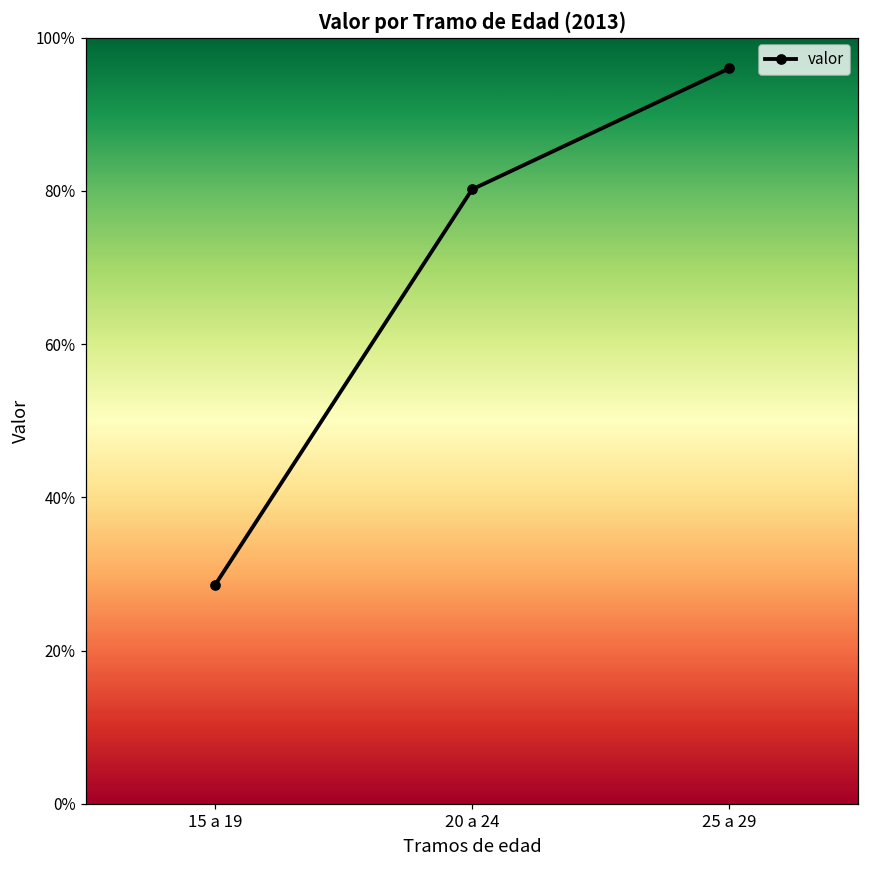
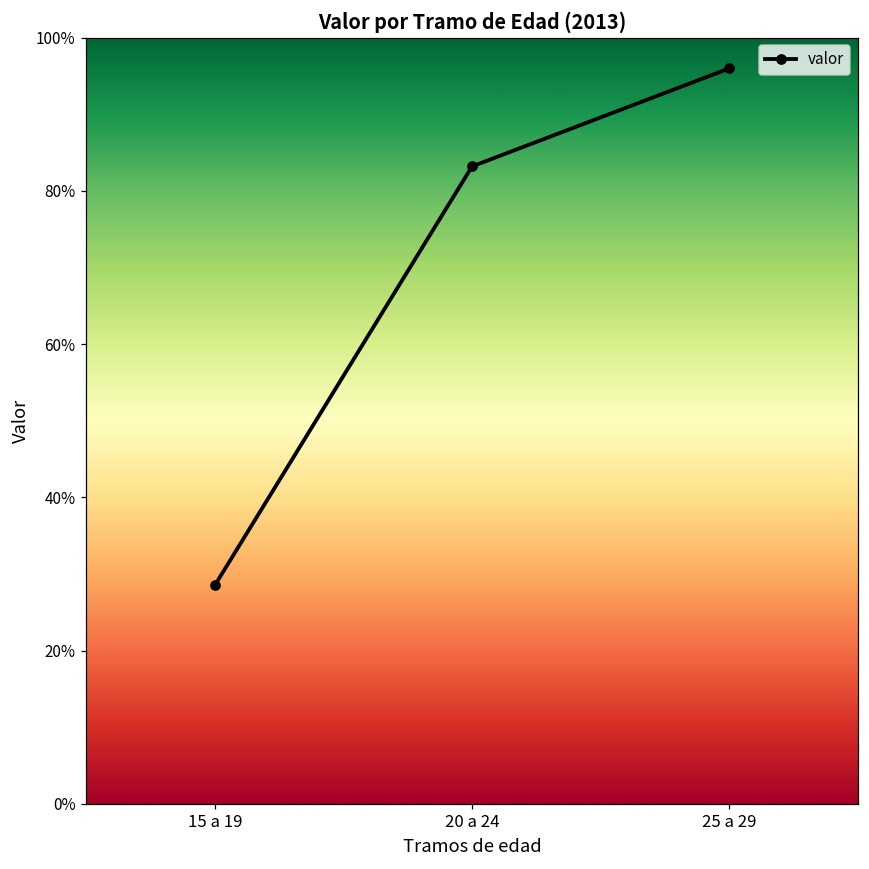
  {
    "15 a 19": "29%",
-   "20 a 24": "80%",
+   "20 a 24": "83%",
    "25 a 29": "96%"
  }
